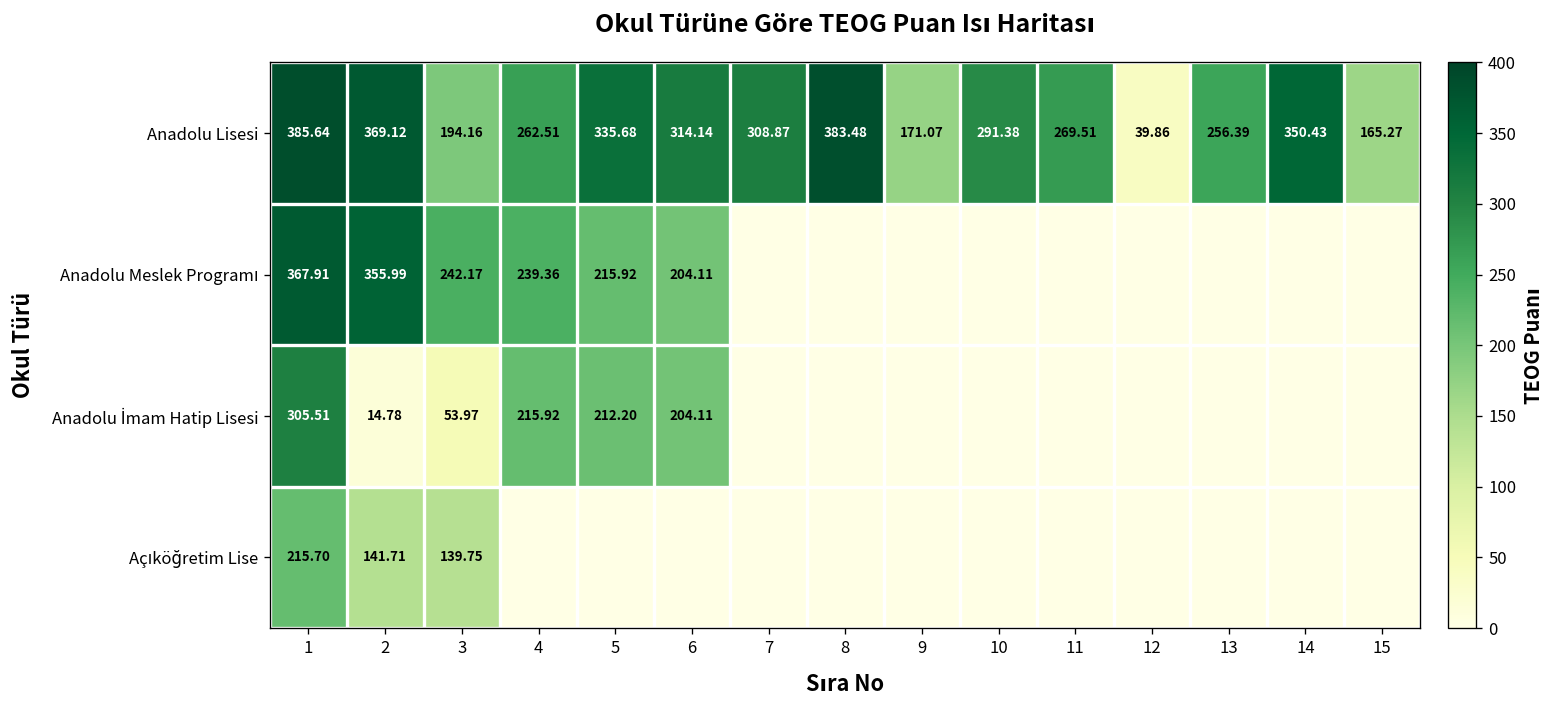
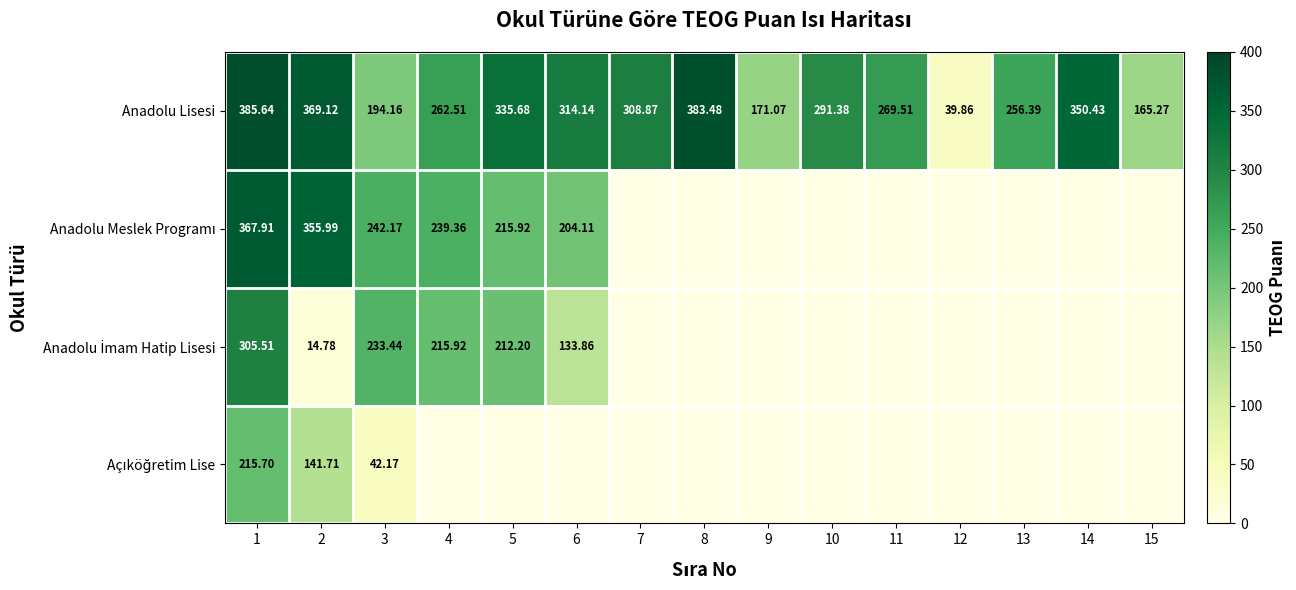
  {
    "Anadolu Lisesi": {
      "1": 385.64,
      "2": 369.12,
      "3": 194.16,
      "4": 262.51,
      "5": 335.68,
      "6": 314.14,
      "7": 308.87,
      "8": 383.48,
      "9": 171.07,
      "10": 291.38,
      "11": 269.51,
      "12": 39.86,
      "13": 256.39,
      "14": 350.43,
      "15": 165.27
    },
    "Anadolu Meslek Programı": {
      "1": 367.91,
      "2": 355.99,
      "3": 242.17,
      "4": 239.36,
      "5": 215.92,
      "6": 204.11
    },
    "Anadolu İmam Hatip Lisesi": {
      "1": 305.51,
      "2": 14.78,
-     "3": 53.97,
+     "3": 233.44,
      "4": 215.92,
      "5": 212.20,
-     "6": 204.11
+     "6": 133.86
    },
    "Açıköğretim Lise": {
      "1": 215.70,
      "2": 141.71,
-     "3": 139.75
+     "3": 42.17
    }
  }
